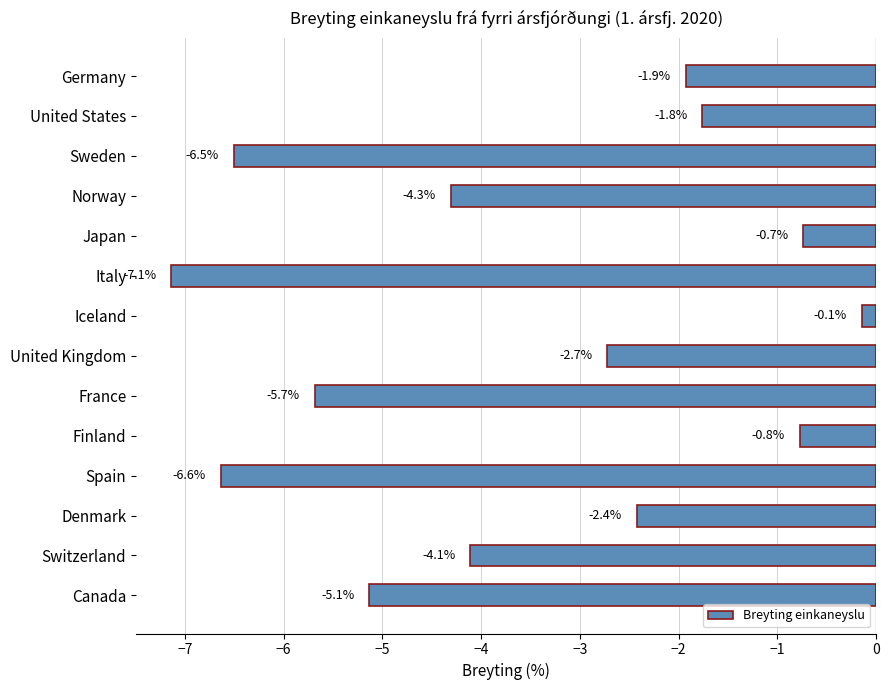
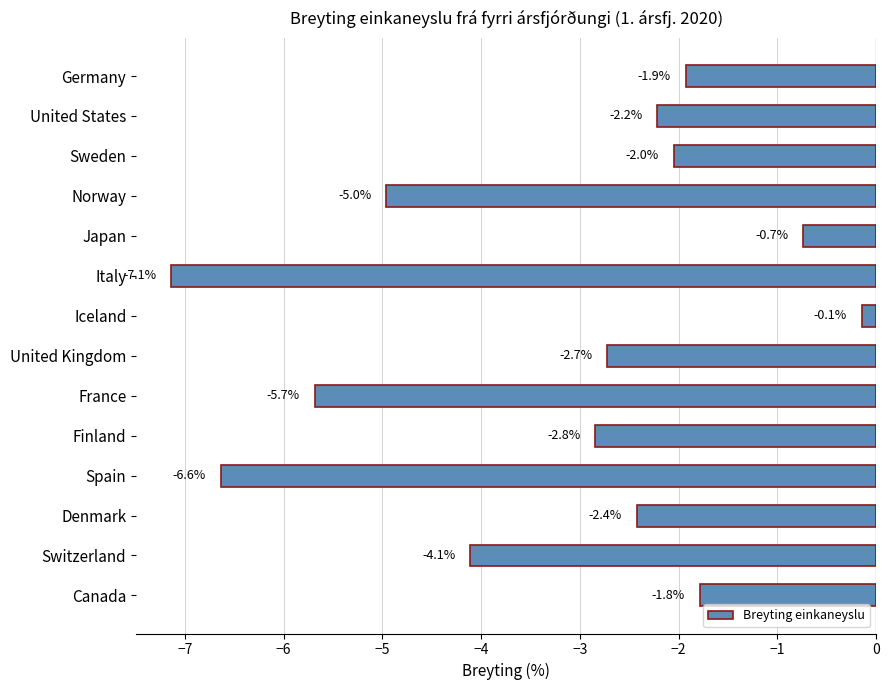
  {
    "Germany": "-1.9%",
-   "United States": "-1.8%",
-   "Sweden": "-6.5%",
-   "Norway": "-4.3%",
+   "United States": "-2.2%",
+   "Sweden": "-2.0%",
+   "Norway": "-5.0%",
    "Japan": "-0.7%",
    "Italy": "-7.1%",
    "Iceland": "-0.1%",
    "United Kingdom": "-2.7%",
    "France": "-5.7%",
-   "Finland": "-0.8%",
+   "Finland": "-2.8%",
    "Spain": "-6.6%",
    "Denmark": "-2.4%",
    "Switzerland": "-4.1%",
-   "Canada": "-5.1%"
+   "Canada": "-1.8%"
  }
